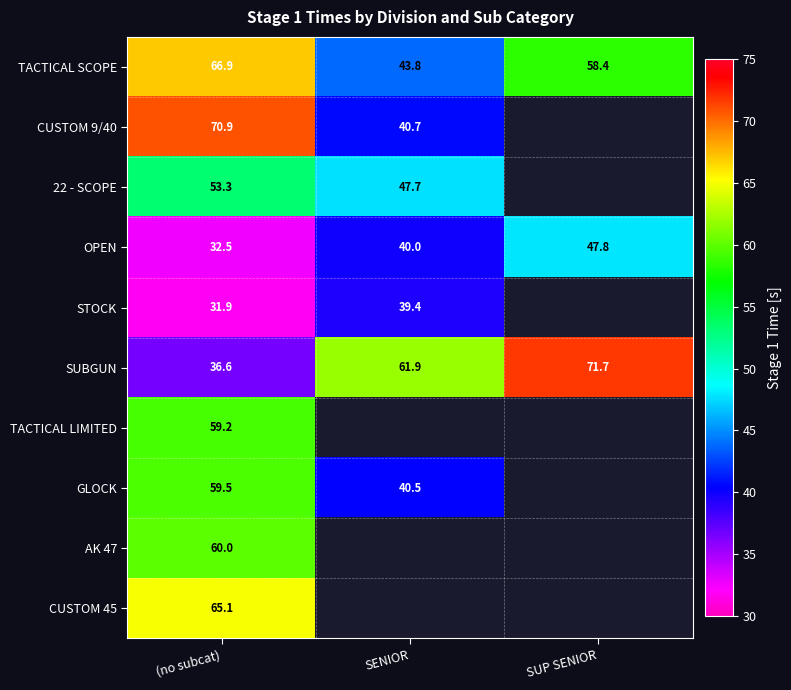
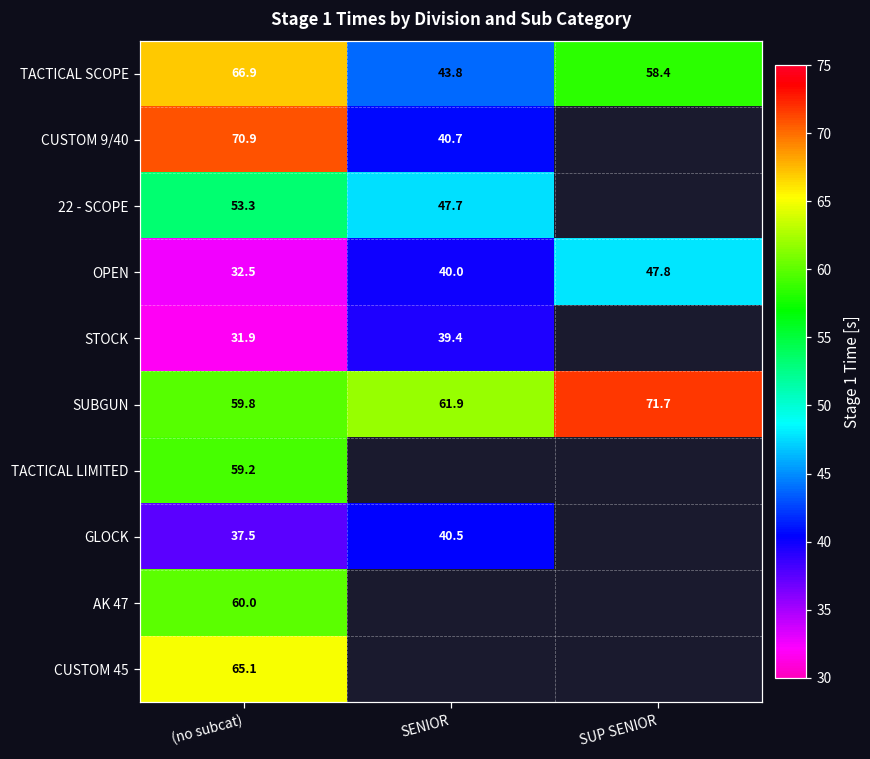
  {
    "TACTICAL SCOPE": {
      "(no subcat)": 66.9,
      "SENIOR": 43.8,
      "SUP SENIOR": 58.4
    },
    "CUSTOM 9/40": {
      "(no subcat)": 70.9,
      "SENIOR": 40.7
    },
    "22 - SCOPE": {
      "(no subcat)": 53.3,
      "SENIOR": 47.7
    },
    "OPEN": {
      "(no subcat)": 32.5,
      "SENIOR": 40.0,
      "SUP SENIOR": 47.8
    },
    "STOCK": {
      "(no subcat)": 31.9,
      "SENIOR": 39.4
    },
    "SUBGUN": {
-     "(no subcat)": 36.6,
+     "(no subcat)": 59.8,
      "SENIOR": 61.9,
      "SUP SENIOR": 71.7
    },
    "TACTICAL LIMITED": {
      "(no subcat)": 59.2
    },
    "GLOCK": {
-     "(no subcat)": 59.5,
+     "(no subcat)": 37.5,
      "SENIOR": 40.5
    },
    "AK 47": {
      "(no subcat)": 60.0
    },
    "CUSTOM 45": {
      "(no subcat)": 65.1
    }
  }
